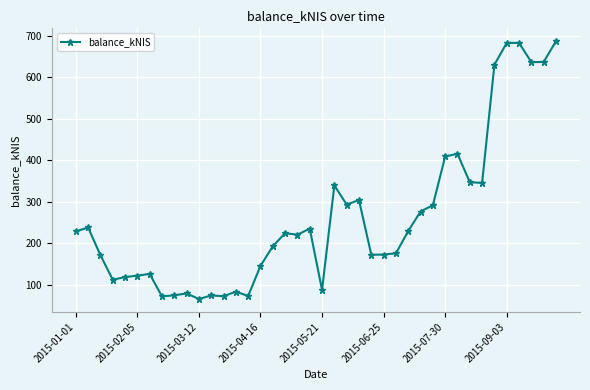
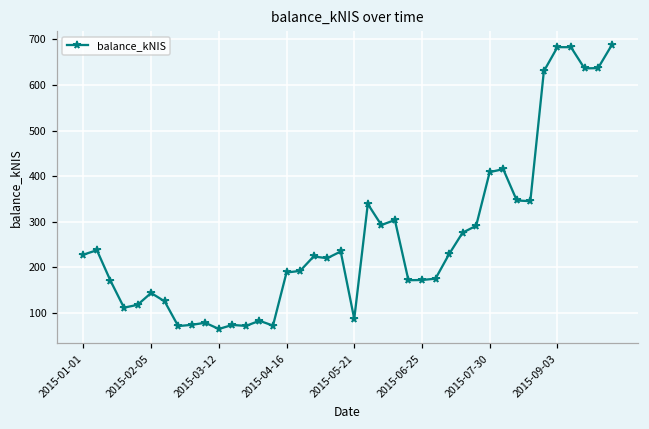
  {
    "2015-01-01": 230,
-   "2015-02-05": 120,
+   "2015-02-05": 140,
    "2015-03-12": 70,
-   "2015-04-16": 150,
+   "2015-04-16": 190,
    "2015-05-21": 90,
    "2015-06-25": 170,
    "2015-07-30": 410,
    "2015-09-03": 680
  }
